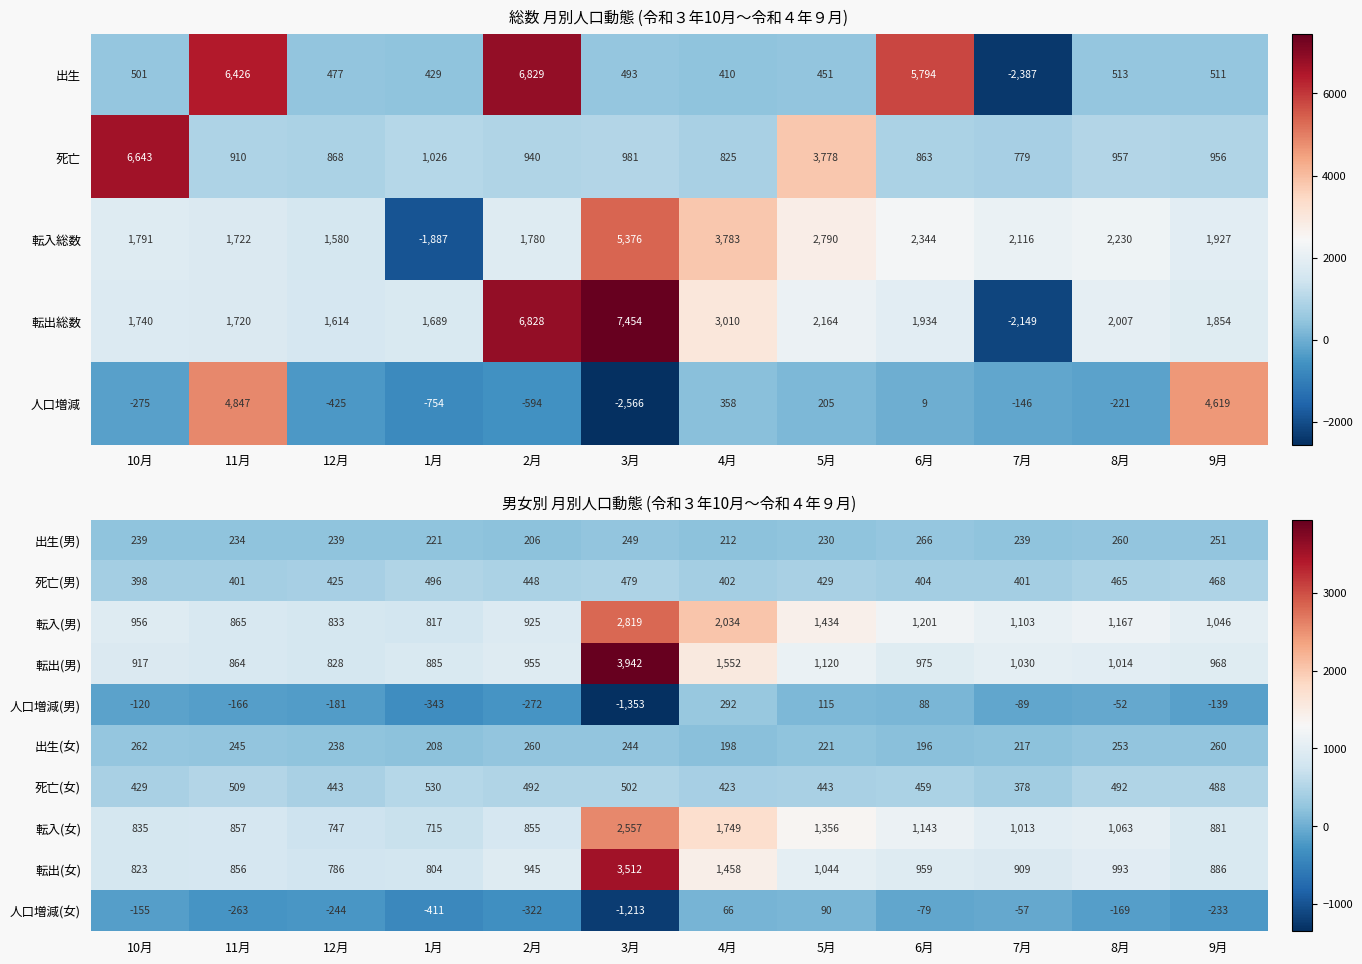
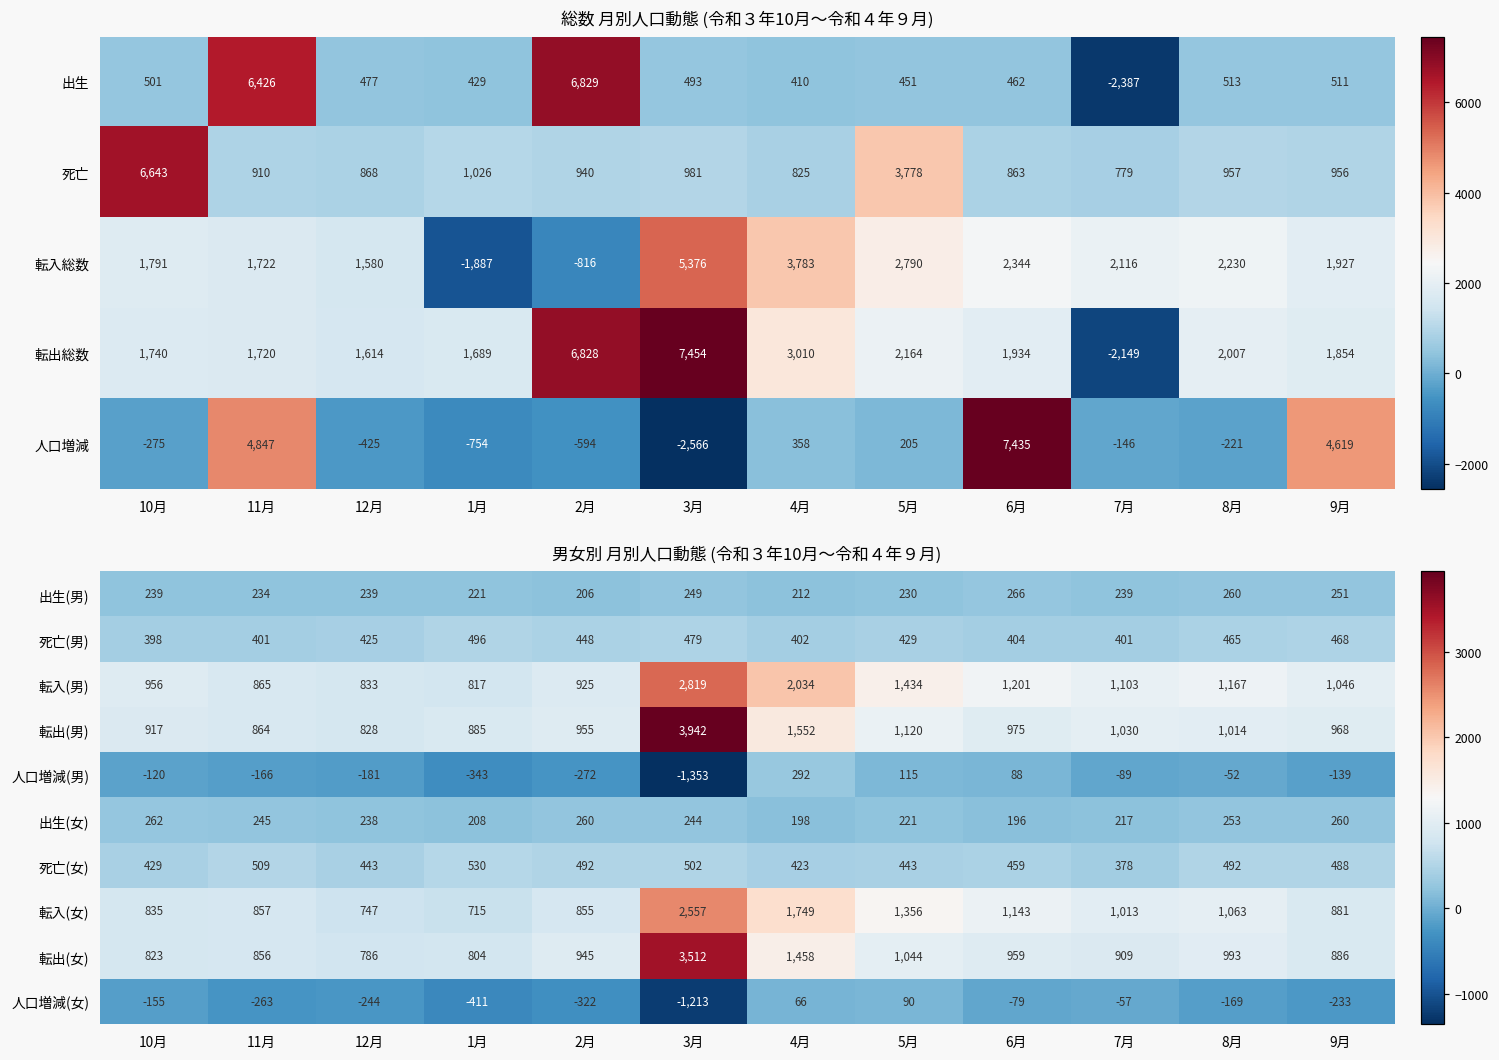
  {
    "総数 月別人口動態 (令和３年10月～令和４年９月)": {
      "出生": {
        "10月": "501",
        "11月": "6,426",
        "12月": "477",
        "1月": "429",
        "2月": "6,829",
        "3月": "493",
        "4月": "410",
        "5月": "451",
-       "6月": "5,794",
+       "6月": "462",
        "7月": "-2,387",
        "8月": "513",
        "9月": "511"
      },
      "死亡": {
        "10月": "6,643",
        "11月": "910",
        "12月": "868",
        "1月": "1,026",
        "2月": "940",
        "3月": "981",
        "4月": "825",
        "5月": "3,778",
        "6月": "863",
        "7月": "779",
        "8月": "957",
        "9月": "956"
      },
      "転入総数": {
        "10月": "1,791",
        "11月": "1,722",
        "12月": "1,580",
        "1月": "-1,887",
-       "2月": "1,780",
+       "2月": "-816",
        "3月": "5,376",
        "4月": "3,783",
        "5月": "2,790",
        "6月": "2,344",
        "7月": "2,116",
        "8月": "2,230",
        "9月": "1,927"
      },
      "転出総数": {
        "10月": "1,740",
        "11月": "1,720",
        "12月": "1,614",
        "1月": "1,689",
        "2月": "6,828",
        "3月": "7,454",
        "4月": "3,010",
        "5月": "2,164",
        "6月": "1,934",
        "7月": "-2,149",
        "8月": "2,007",
        "9月": "1,854"
      },
      "人口増減": {
        "10月": "-275",
        "11月": "4,847",
        "12月": "-425",
        "1月": "-754",
        "2月": "-594",
        "3月": "-2,566",
        "4月": "358",
        "5月": "205",
-       "6月": "9",
+       "6月": "7,435",
        "7月": "-146",
        "8月": "-221",
        "9月": "4,619"
      }
    },
    "男女別 月別人口動態 (令和３年10月～令和４年９月)": {
      "出生(男)": {
        "10月": "239",
        "11月": "234",
        "12月": "239",
        "1月": "221",
        "2月": "206",
        "3月": "249",
        "4月": "212",
        "5月": "230",
        "6月": "266",
        "7月": "239",
        "8月": "260",
        "9月": "251"
      },
      "死亡(男)": {
        "10月": "398",
        "11月": "401",
        "12月": "425",
        "1月": "496",
        "2月": "448",
        "3月": "479",
        "4月": "402",
        "5月": "429",
        "6月": "404",
        "7月": "401",
        "8月": "465",
        "9月": "468"
      },
      "転入(男)": {
        "10月": "956",
        "11月": "865",
        "12月": "833",
        "1月": "817",
        "2月": "925",
        "3月": "2,819",
        "4月": "2,034",
        "5月": "1,434",
        "6月": "1,201",
        "7月": "1,103",
        "8月": "1,167",
        "9月": "1,046"
      },
      "転出(男)": {
        "10月": "917",
        "11月": "864",
        "12月": "828",
        "1月": "885",
        "2月": "955",
        "3月": "3,942",
        "4月": "1,552",
        "5月": "1,120",
        "6月": "975",
        "7月": "1,030",
        "8月": "1,014",
        "9月": "968"
      },
      "人口増減(男)": {
        "10月": "-120",
        "11月": "-166",
        "12月": "-181",
        "1月": "-343",
        "2月": "-272",
        "3月": "-1,353",
        "4月": "292",
        "5月": "115",
        "6月": "88",
        "7月": "-89",
        "8月": "-52",
        "9月": "-139"
      },
      "出生(女)": {
        "10月": "262",
        "11月": "245",
        "12月": "238",
        "1月": "208",
        "2月": "260",
        "3月": "244",
        "4月": "198",
        "5月": "221",
        "6月": "196",
        "7月": "217",
        "8月": "253",
        "9月": "260"
      },
      "死亡(女)": {
        "10月": "429",
        "11月": "509",
        "12月": "443",
        "1月": "530",
        "2月": "492",
        "3月": "502",
        "4月": "423",
        "5月": "443",
        "6月": "459",
        "7月": "378",
        "8月": "492",
        "9月": "488"
      },
      "転入(女)": {
        "10月": "835",
        "11月": "857",
        "12月": "747",
        "1月": "715",
        "2月": "855",
        "3月": "2,557",
        "4月": "1,749",
        "5月": "1,356",
        "6月": "1,143",
        "7月": "1,013",
        "8月": "1,063",
        "9月": "881"
      },
      "転出(女)": {
        "10月": "823",
        "11月": "856",
        "12月": "786",
        "1月": "804",
        "2月": "945",
        "3月": "3,512",
        "4月": "1,458",
        "5月": "1,044",
        "6月": "959",
        "7月": "909",
        "8月": "993",
        "9月": "886"
      },
      "人口増減(女)": {
        "10月": "-155",
        "11月": "-263",
        "12月": "-244",
        "1月": "-411",
        "2月": "-322",
        "3月": "-1,213",
        "4月": "66",
        "5月": "90",
        "6月": "-79",
        "7月": "-57",
        "8月": "-169",
        "9月": "-233"
      }
    }
  }
